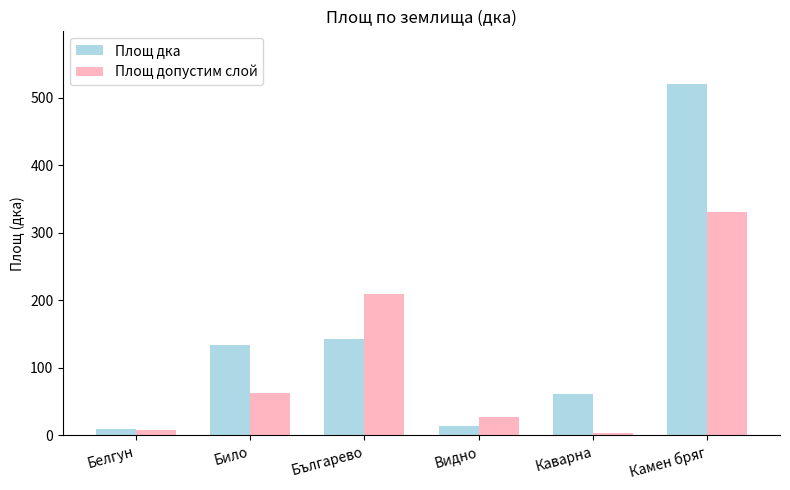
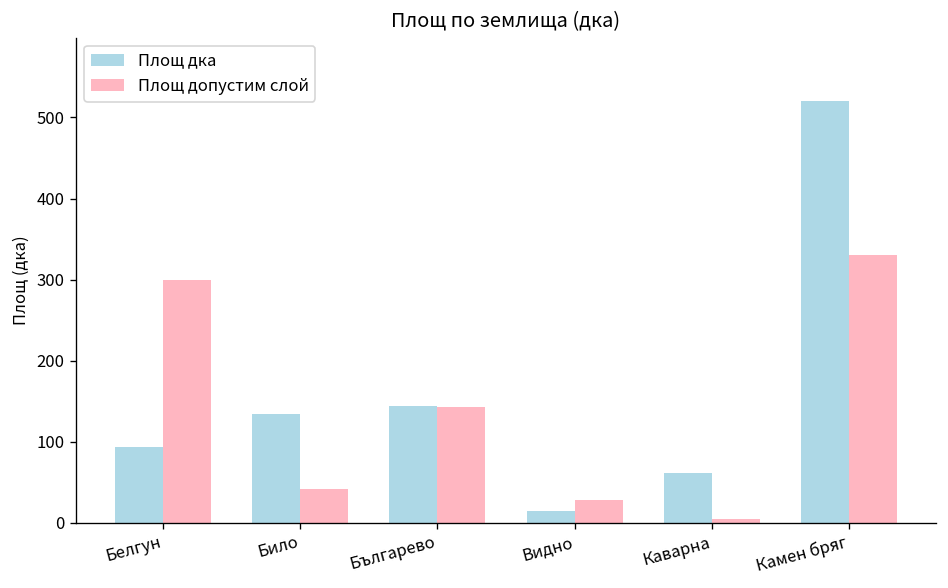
  {
    "Площ дка": {
-     "Белгун": 10,
+     "Белгун": 90,
      "Било": 130,
      "Българево": 140,
      "Видно": 10,
      "Каварна": 60,
      "Камен бряг": 520
    },
    "Площ допустим слой": {
-     "Белгун": 10,
-     "Било": 60,
-     "Българево": 210,
+     "Белгун": 300,
+     "Било": 40,
+     "Българево": 140,
      "Видно": 30,
      "Каварна": 0,
      "Камен бряг": 330
    }
  }
